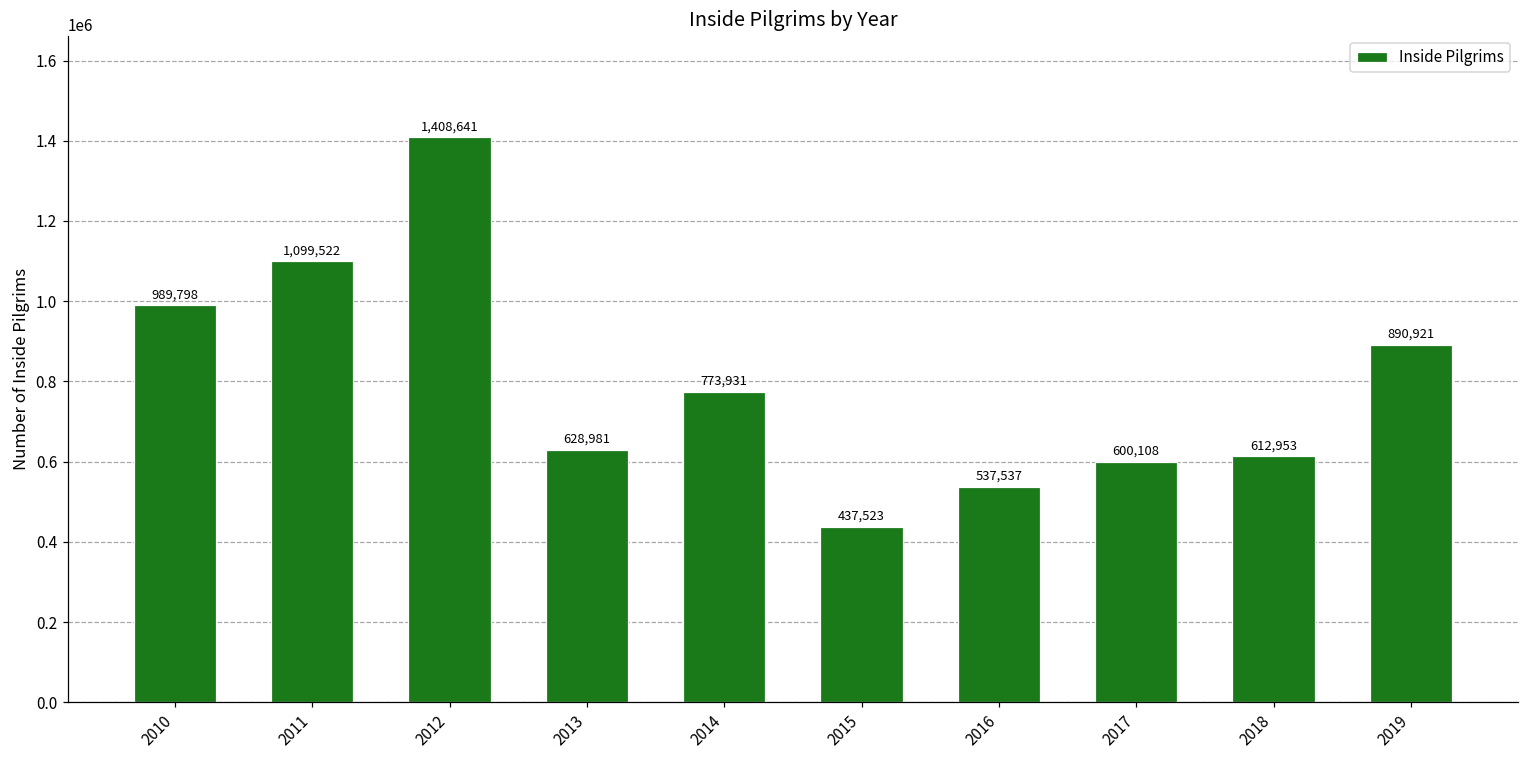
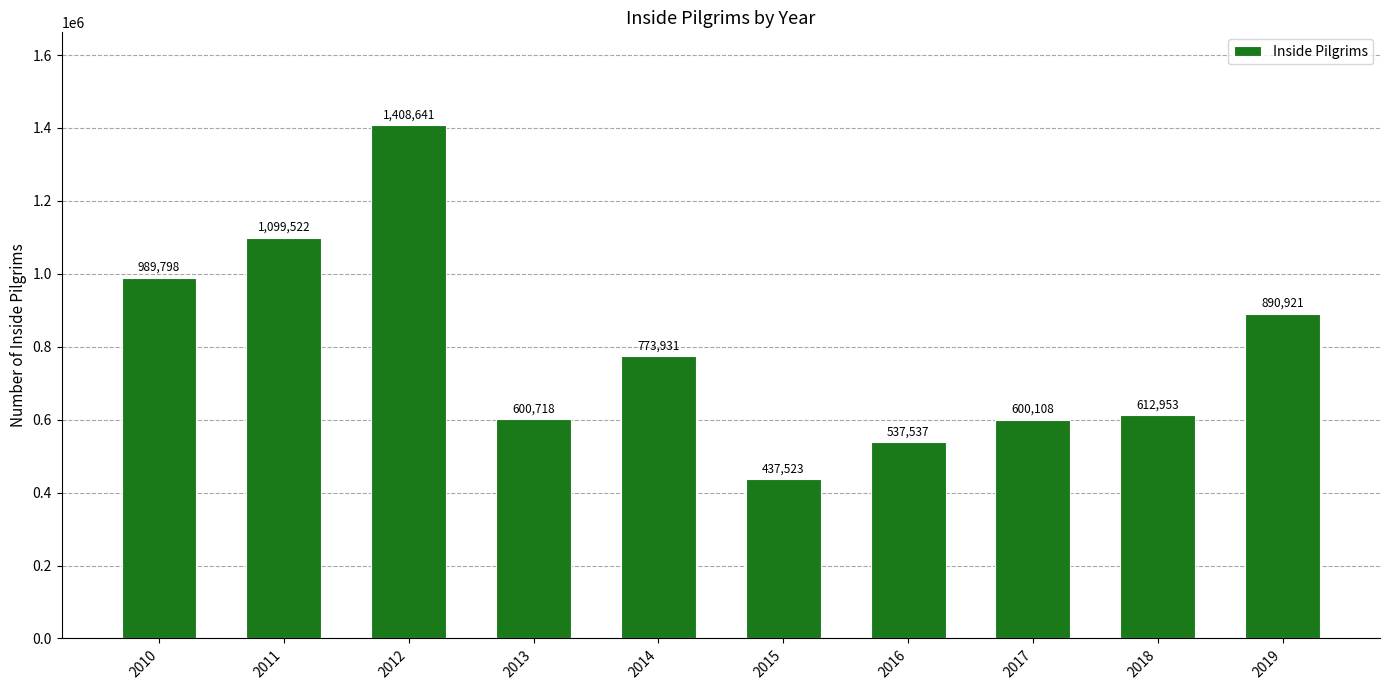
  {
    "2010": "989,798",
    "2011": "1,099,522",
    "2012": "1,408,641",
-   "2013": "628,981",
+   "2013": "600,718",
    "2014": "773,931",
    "2015": "437,523",
    "2016": "537,537",
    "2017": "600,108",
    "2018": "612,953",
    "2019": "890,921"
  }
